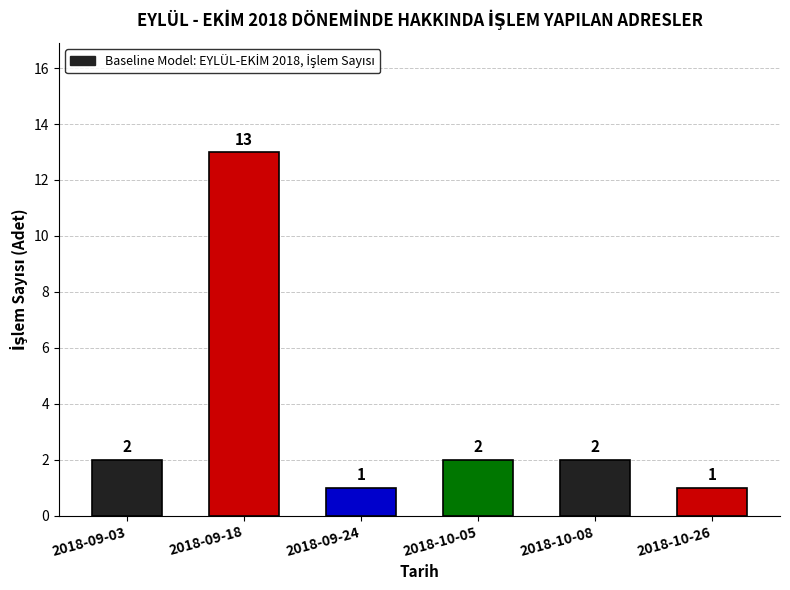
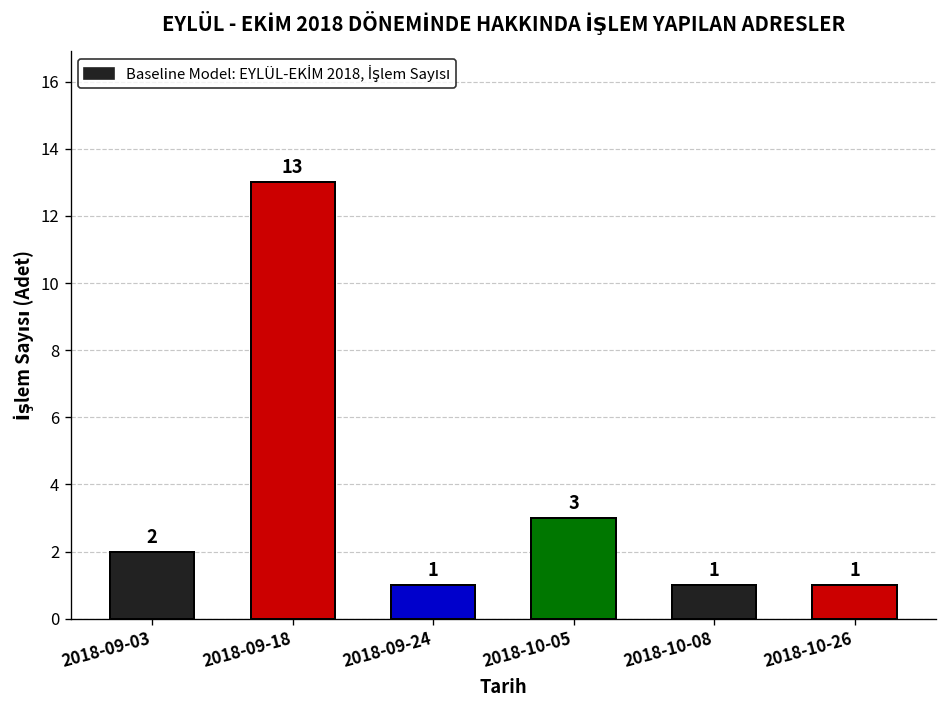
  {
    "2018-09-03": 2,
    "2018-09-18": 13,
    "2018-09-24": 1,
-   "2018-10-05": 2,
-   "2018-10-08": 2,
+   "2018-10-05": 3,
+   "2018-10-08": 1,
    "2018-10-26": 1
  }
